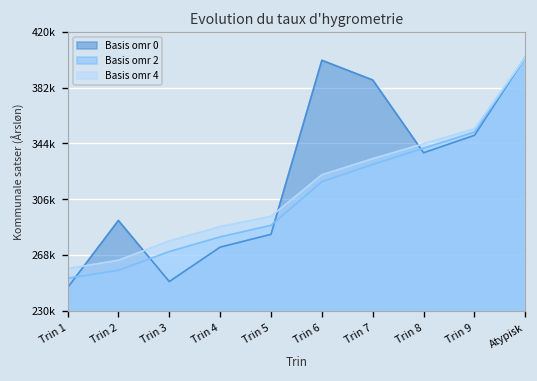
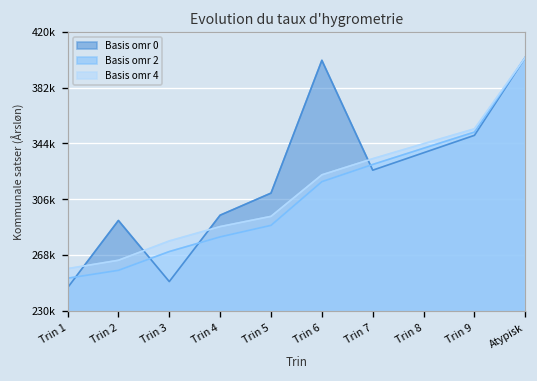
  {
    "Basis omr 0": {
      "Trin 1": 246000,
      "Trin 2": 291000,
      "Trin 3": 250000,
-     "Trin 4": 273000,
-     "Trin 5": 282000,
+     "Trin 4": 295000,
+     "Trin 5": 310000,
      "Trin 6": 401000,
-     "Trin 7": 387000,
+     "Trin 7": 326000,
      "Trin 8": 338000,
      "Trin 9": 350000
    }
  }
